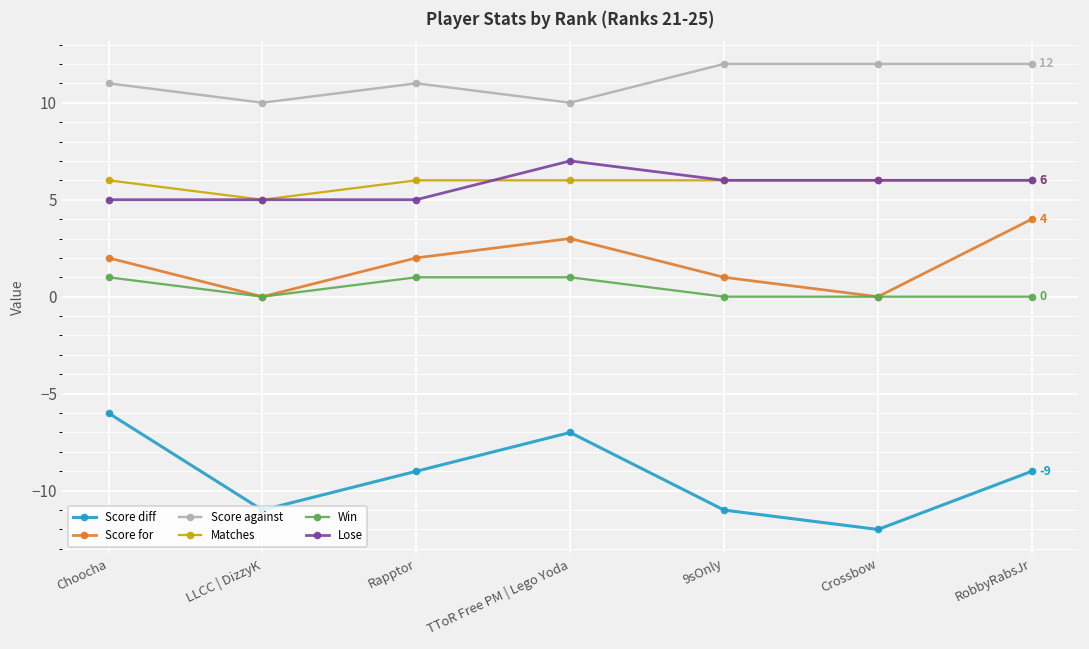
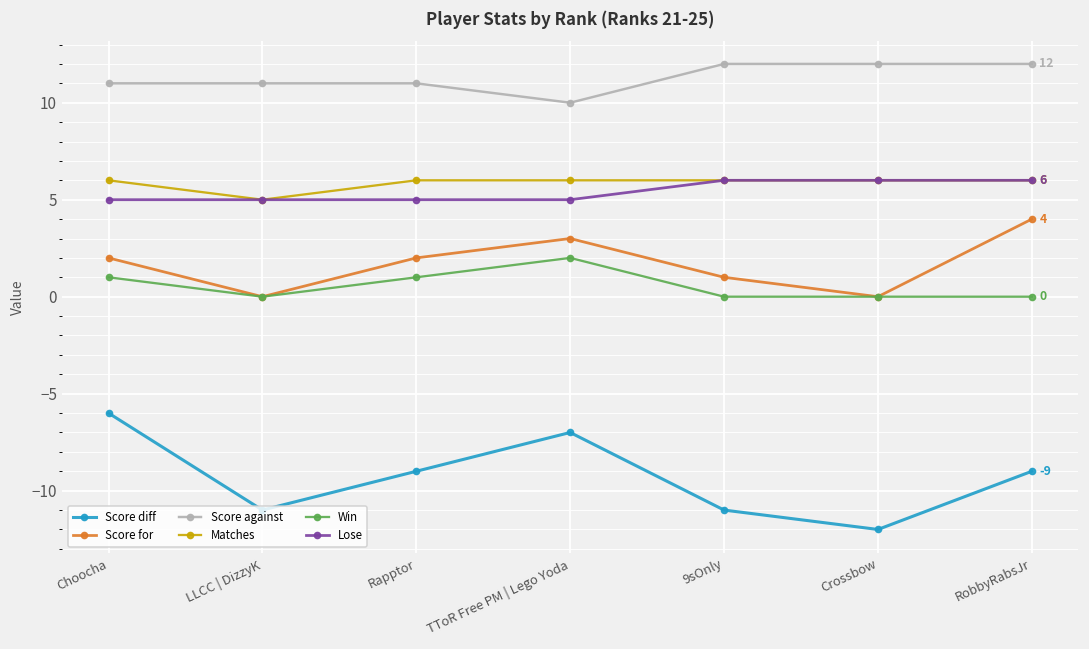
  {
    "Score diff": {
      "RobbyRabsJr": -9
    },
    "Score for": {
      "RobbyRabsJr": 4
    },
    "Score against": {
      "Choocha": 11,
-     "LLCC | DizzyK": 10,
+     "LLCC | DizzyK": 11,
      "Rapptor": 11,
      "TToR Free PM | Lego Yoda": 10,
      "9sOnly": 12,
      "Crossbow": 12
    },
    "Matches": {
      "Choocha": 6,
      "Rapptor": 6,
      "TToR Free PM | Lego Yoda": 6
    },
    "Win": {
      "Choocha": 1,
      "Rapptor": 1,
-     "TToR Free PM | Lego Yoda": 1,
+     "TToR Free PM | Lego Yoda": 2,
      "9sOnly": 0
    },
    "Lose": {
      "Choocha": 5,
      "Rapptor": 5,
-     "TToR Free PM | Lego Yoda": 7
+     "TToR Free PM | Lego Yoda": 5
    }
  }
